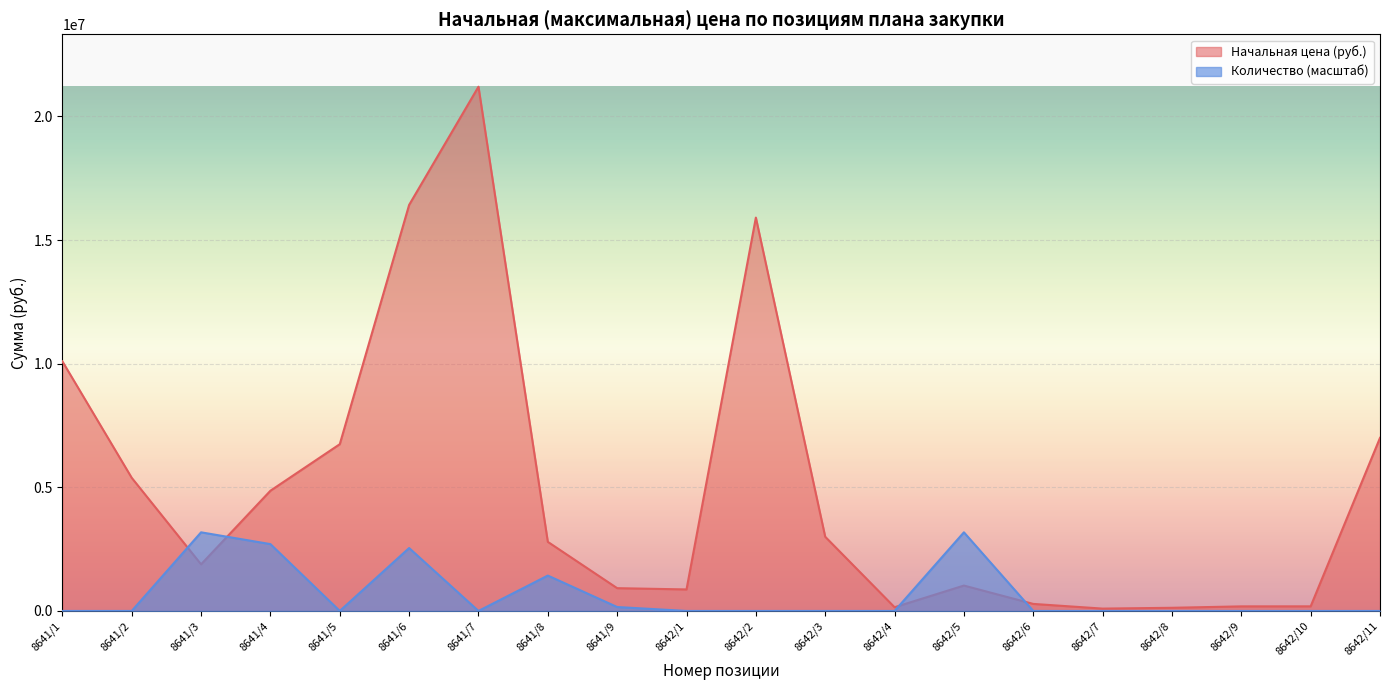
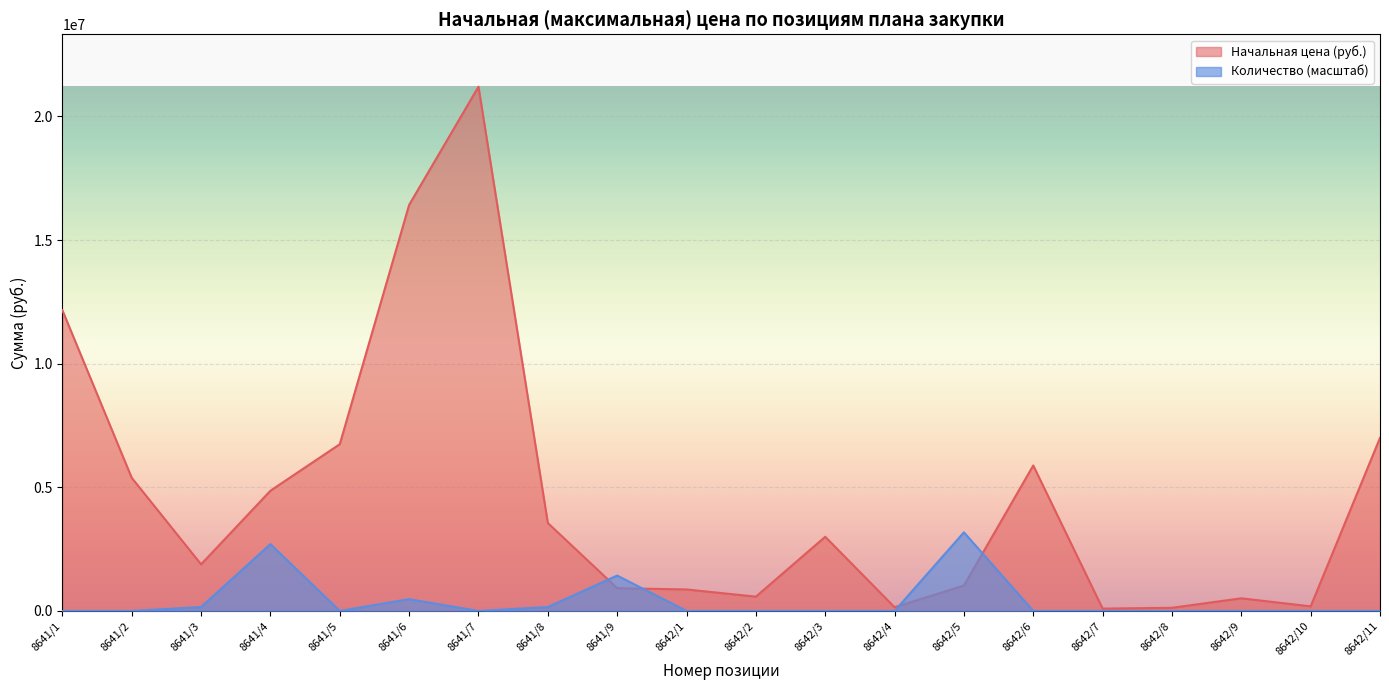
  {
    "Начальная цена (руб.)": {
-     "8641/1": 10100000,
+     "8641/1": 12200000,
      "8641/2": 5400000,
      "8641/3": 1900000,
      "8641/4": 4900000,
      "8641/5": 6700000,
      "8641/6": 16400000,
      "8641/7": 21200000,
-     "8641/8": 2800000,
+     "8641/8": 3600000,
      "8641/9": 900000,
      "8642/1": 900000,
-     "8642/2": 15900000,
+     "8642/2": 600000,
      "8642/3": 3000000,
      "8642/4": 200000,
      "8642/5": 1000000,
-     "8642/6": 300000,
+     "8642/6": 5900000,
      "8642/8": 100000,
-     "8642/9": 200000,
+     "8642/9": 500000,
      "8642/10": 200000,
      "8642/11": 7000000
    },
    "Количество (масштаб)": {
      "8641/1": 0,
      "8641/2": 0,
-     "8641/3": 3200000,
+     "8641/3": 200000,
      "8641/4": 2700000,
      "8641/5": 0,
-     "8641/6": 2500000,
+     "8641/6": 500000,
      "8641/7": 0,
-     "8641/8": 1400000,
-     "8641/9": 200000,
+     "8641/8": 200000,
+     "8641/9": 1400000,
      "8642/1": 0,
      "8642/2": 0,
      "8642/3": 0,
      "8642/4": 0,
      "8642/5": 3200000,
      "8642/6": 0,
      "8642/8": 0,
      "8642/9": 0,
      "8642/10": 0,
      "8642/11": 0
    }
  }
